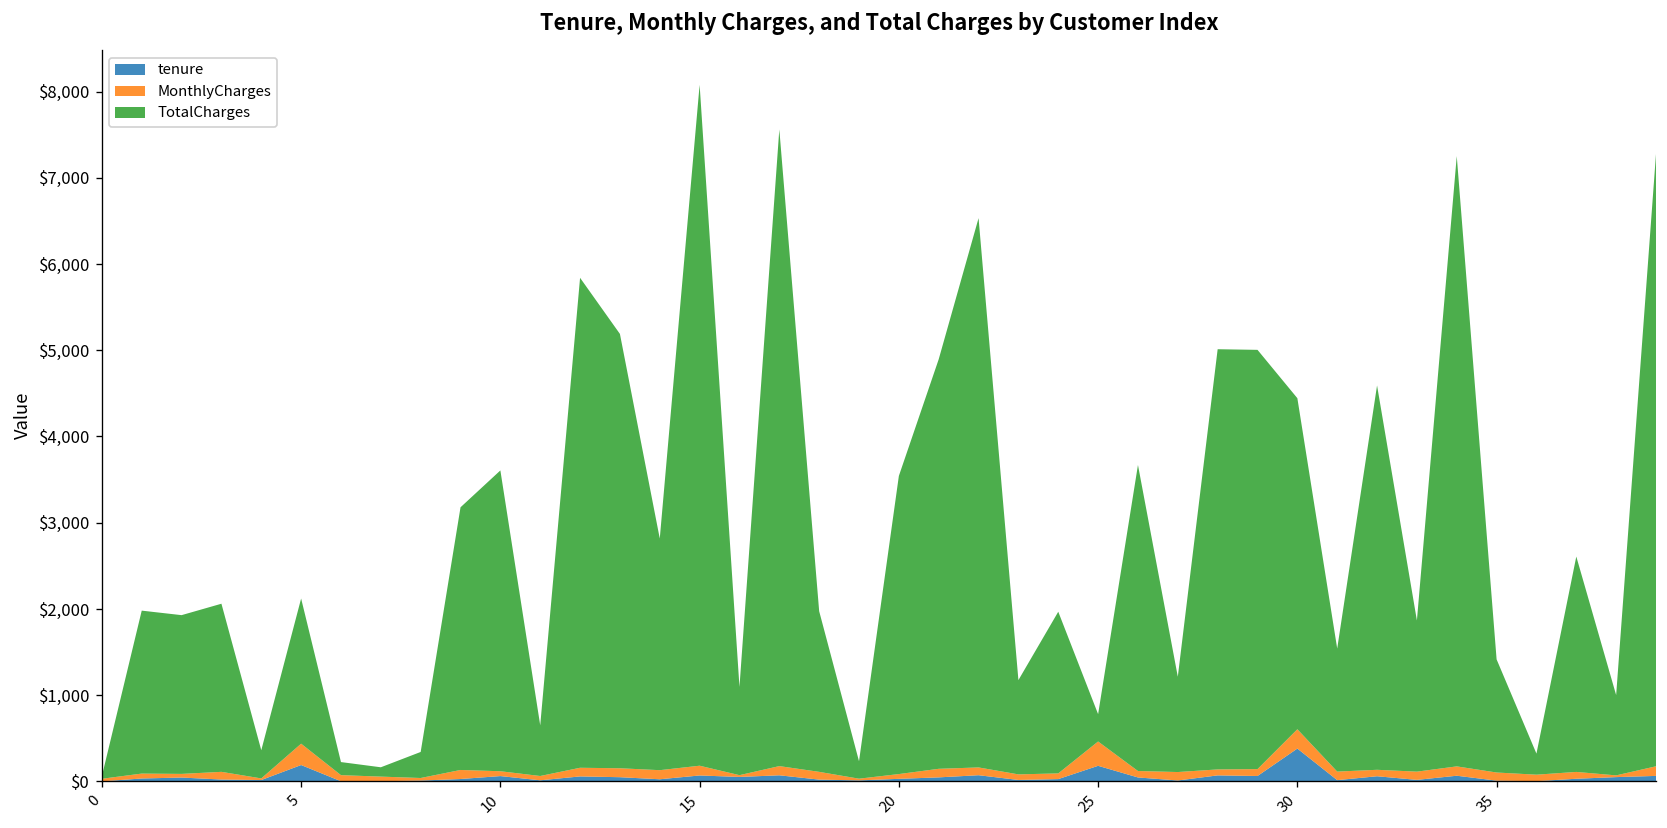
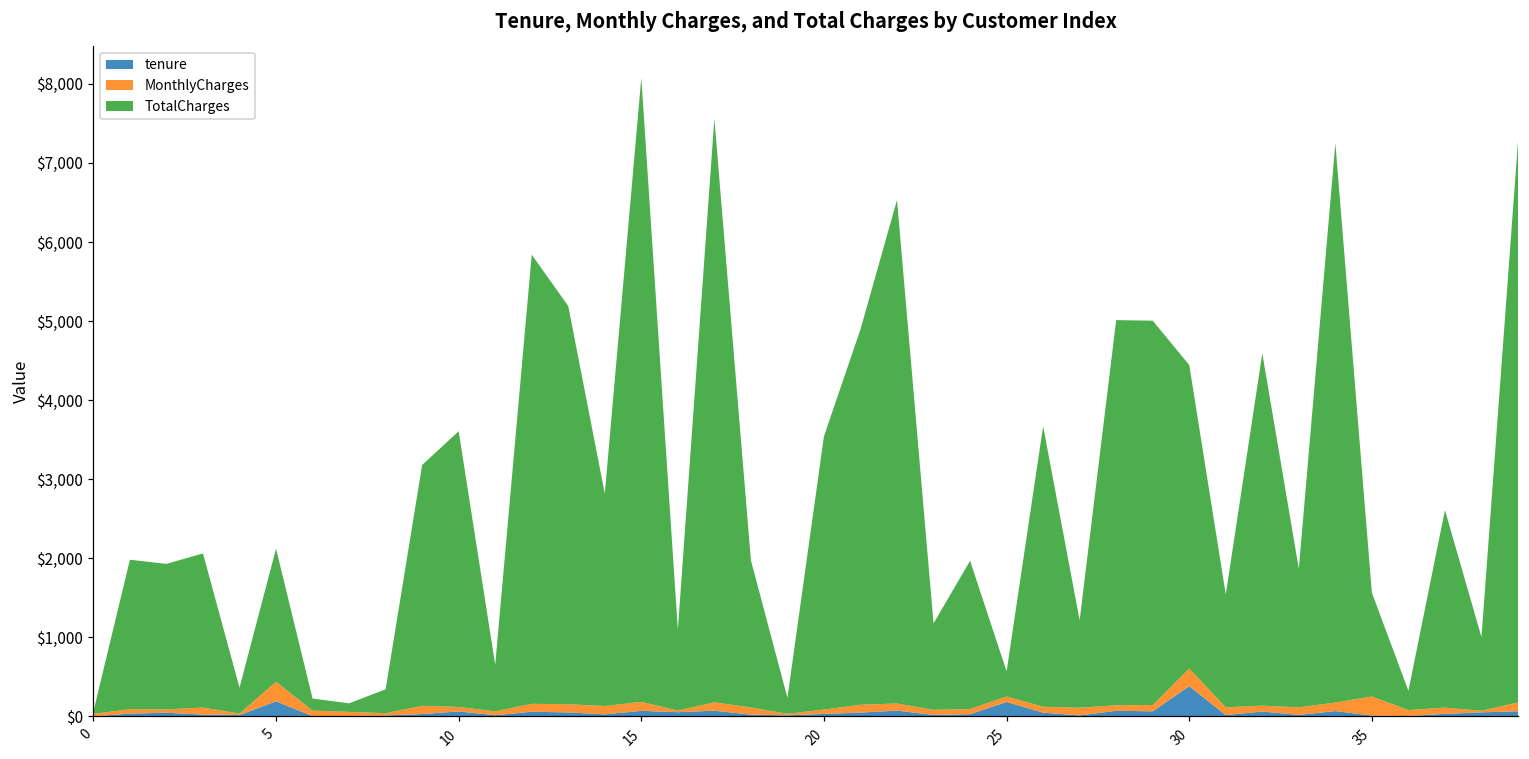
  {
    "tenure": {
      "5": "$200",
      "10": "$100",
      "15": "$100",
      "25": "$200",
      "30": "$400"
    },
    "MonthlyCharges": {
      "5": "$200",
      "10": "$100",
      "15": "$100",
      "20": "$100",
-     "25": "$300",
+     "25": "$100",
      "30": "$200",
-     "35": "$100"
+     "35": "$200"
    },
    "TotalCharges": {
      "5": "$1,700",
      "10": "$3,500",
      "15": "$7,900",
      "20": "$3,500",
      "25": "$300",
      "30": "$3,800",
      "35": "$1,300"
    }
  }
